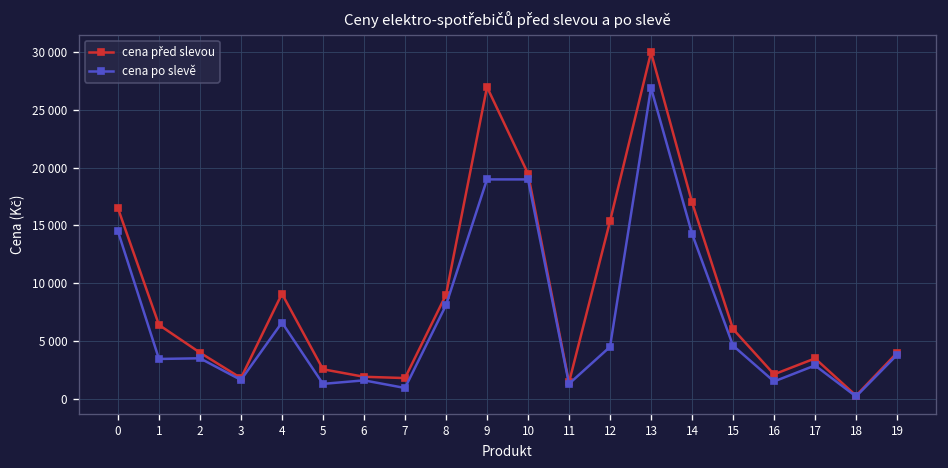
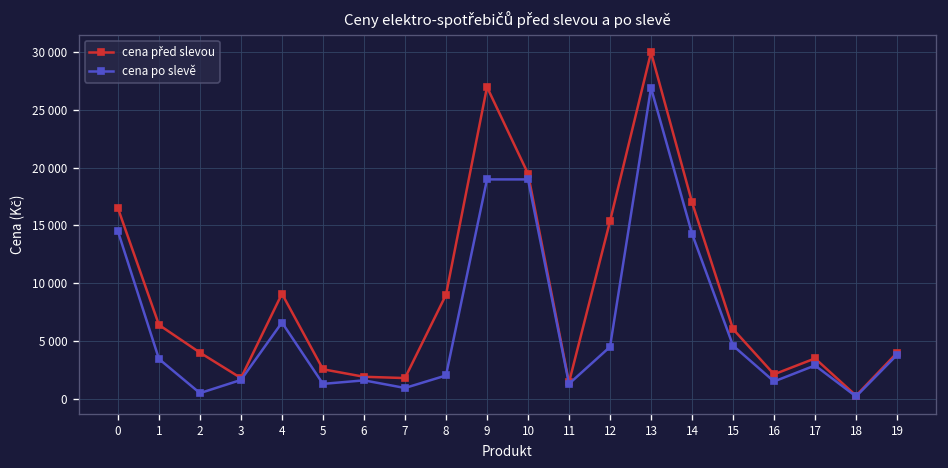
  {
    "cena před slevou": {
      "0": 16000,
      "1": 6000,
      "2": 4000,
      "4": 9000,
      "5": 3000,
      "6": 2000,
      "7": 2000,
      "8": 9000,
      "9": 27000,
      "10": 19000,
      "12": 15000,
      "13": 30000,
      "14": 17000,
      "15": 6000,
      "16": 2000,
      "17": 3000
    },
    "cena po slevě": {
      "0": 14000,
      "1": 3000,
-     "2": 3000,
+     "2": 0,
      "4": 7000,
      "5": 1000,
      "6": 2000,
      "7": 1000,
-     "8": 8000,
+     "8": 2000,
      "9": 19000,
      "10": 19000,
      "12": 4000,
      "13": 27000,
      "14": 14000,
      "15": 5000,
      "16": 1000,
      "17": 3000
    }
  }
